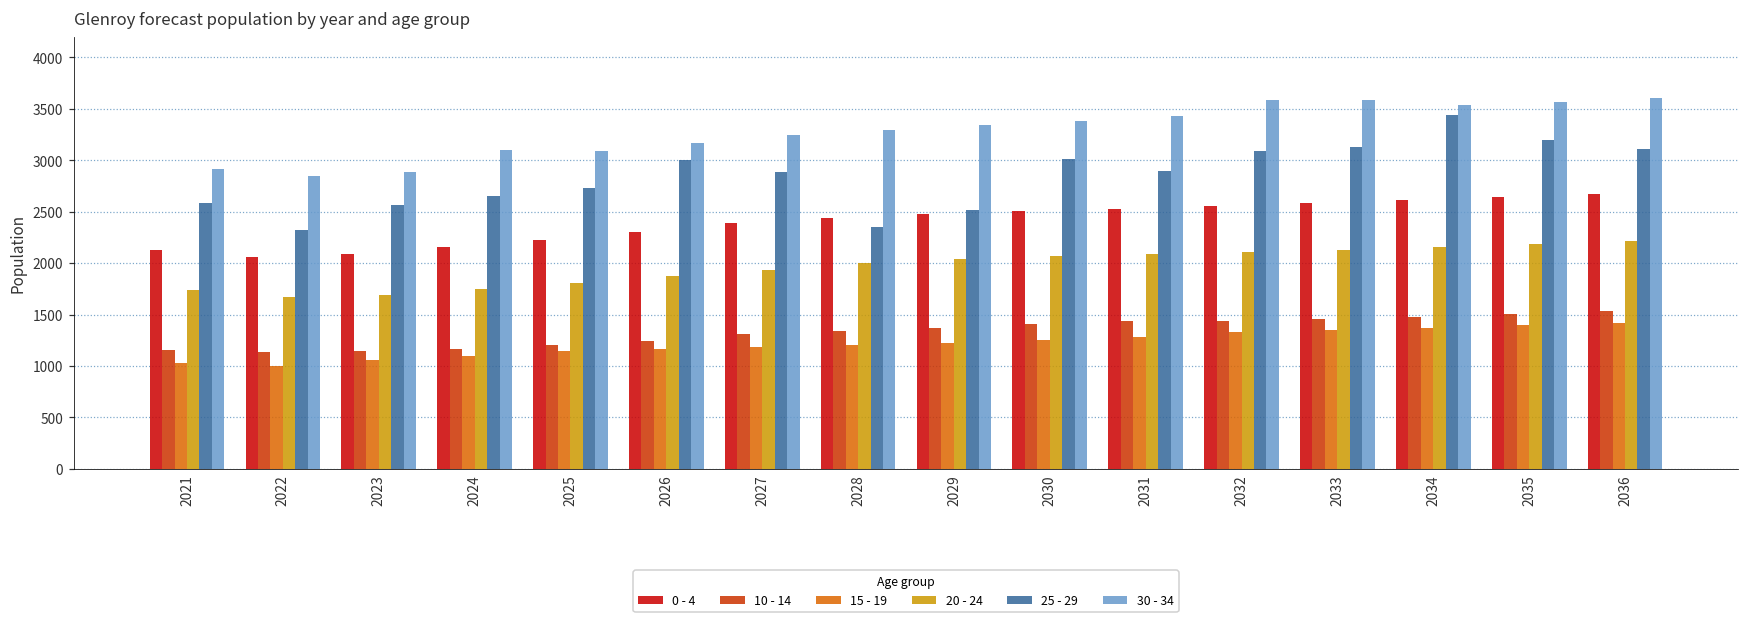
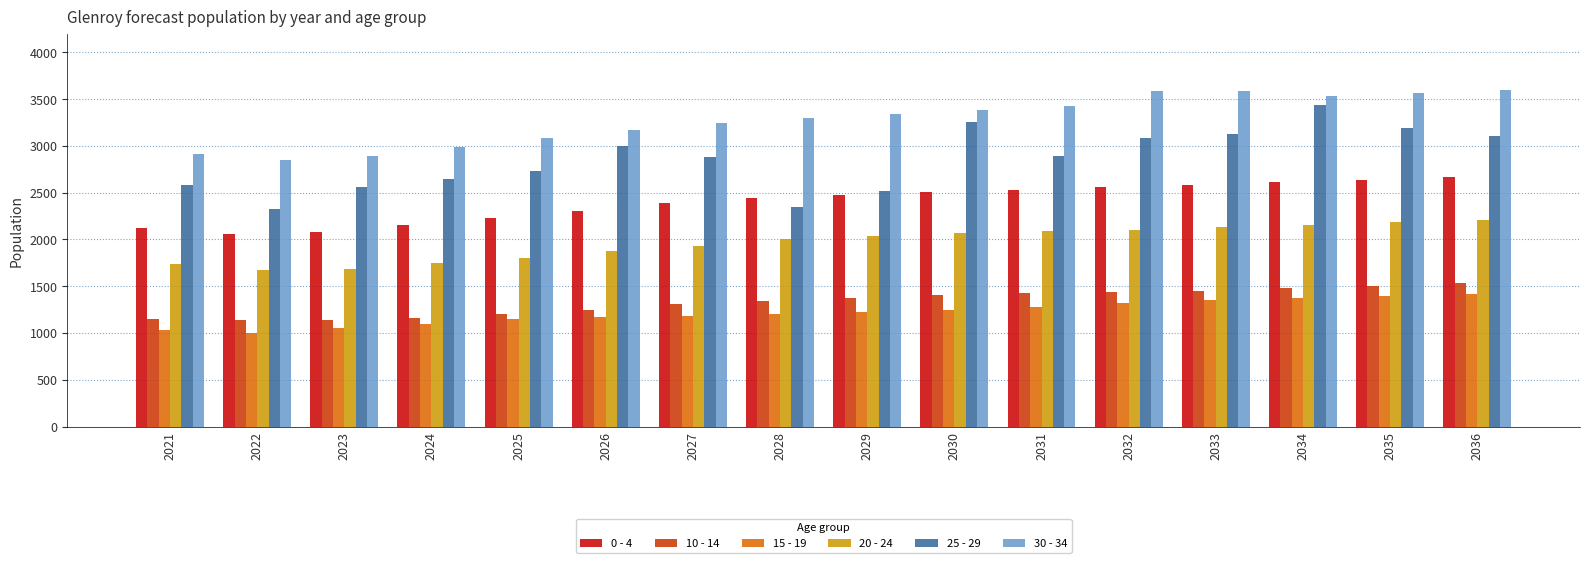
  {
    "25 - 29": {
      "2021": 2600,
      "2022": 2300,
      "2023": 2600,
      "2024": 2700,
      "2025": 2700,
      "2026": 3000,
      "2027": 2900,
      "2028": 2400,
      "2029": 2500,
-     "2030": 3000,
+     "2030": 3300,
      "2031": 2900,
      "2032": 3100,
      "2033": 3100,
      "2034": 3400,
      "2035": 3200,
      "2036": 3100
    },
    "30 - 34": {
      "2021": 2900,
      "2022": 2800,
      "2023": 2900,
-     "2024": 3100,
+     "2024": 3000,
      "2025": 3100,
      "2026": 3200,
      "2027": 3200,
      "2028": 3300,
      "2029": 3300,
      "2030": 3400,
      "2031": 3400,
      "2032": 3600,
      "2033": 3600,
      "2034": 3500,
      "2035": 3600,
      "2036": 3600
    }
  }
